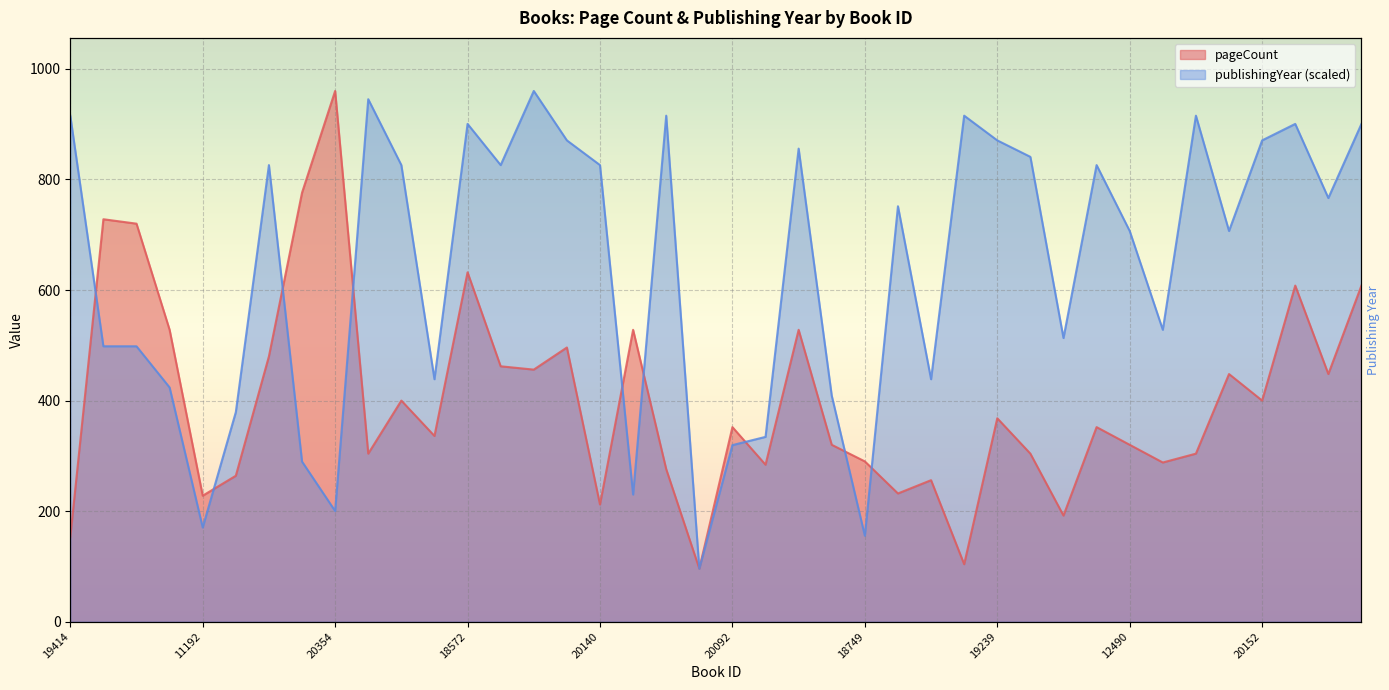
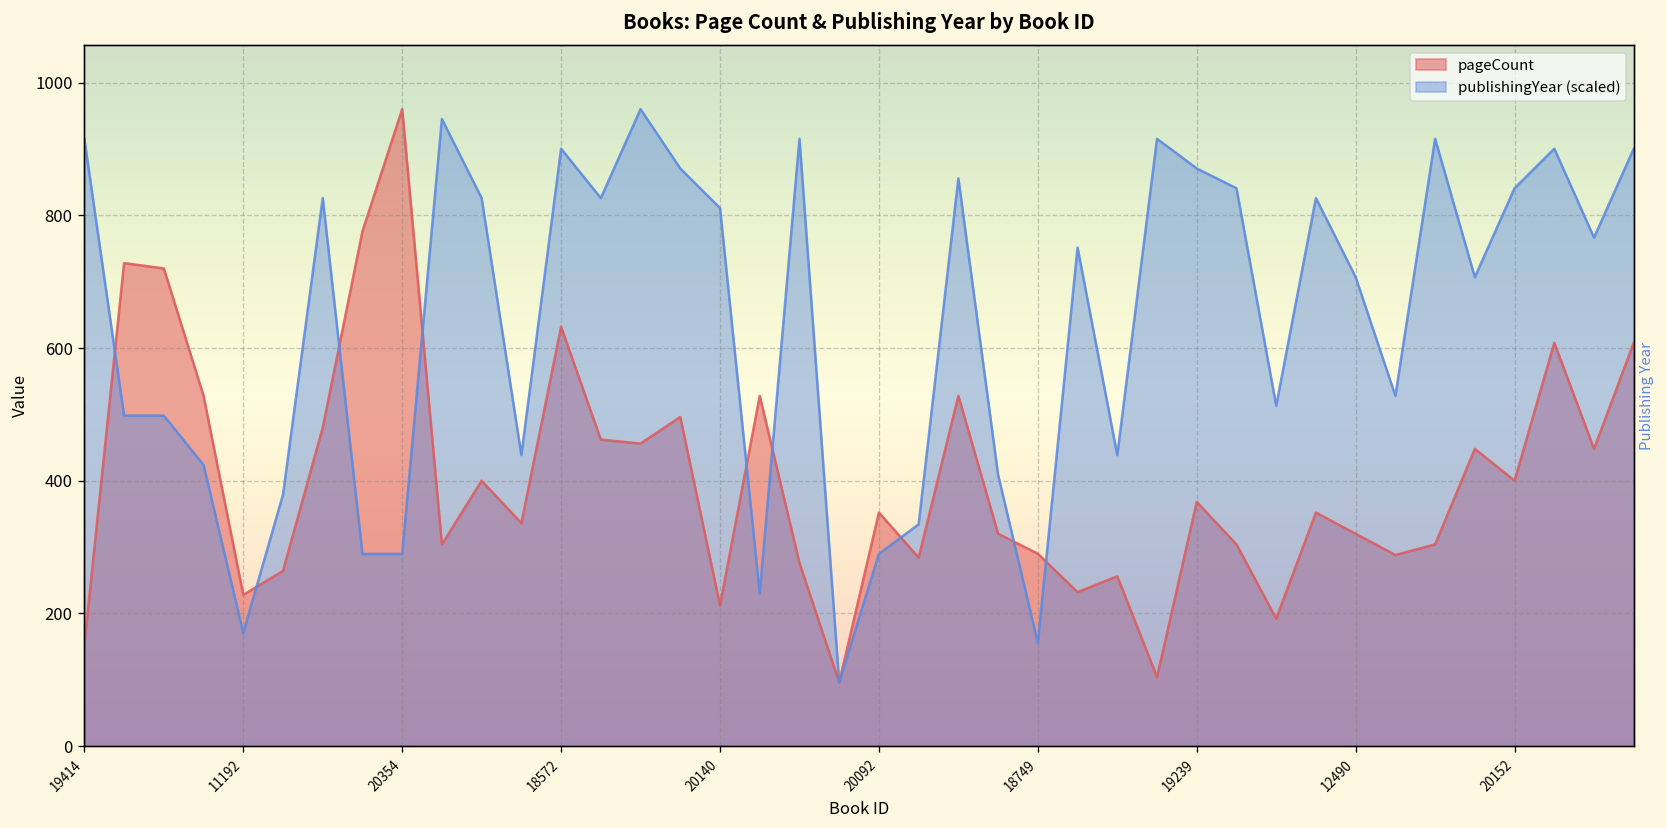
  {
    "pageCount": {
      "19414": 150,
      "11192": 230,
      "20354": 960,
      "18572": 630,
      "20140": 210,
      "20092": 350,
      "18749": 290,
      "19239": 370,
      "12490": 320,
      "20152": 400
    },
    "publishingYear (scaled)": {
      "19414": 920,
      "11192": 170,
-     "20354": 200,
+     "20354": 290,
      "18572": 900,
-     "20140": 830,
-     "20092": 320,
+     "20140": 810,
+     "20092": 290,
      "18749": 160,
      "19239": 870,
      "12490": 710,
-     "20152": 870
+     "20152": 840
    }
  }
